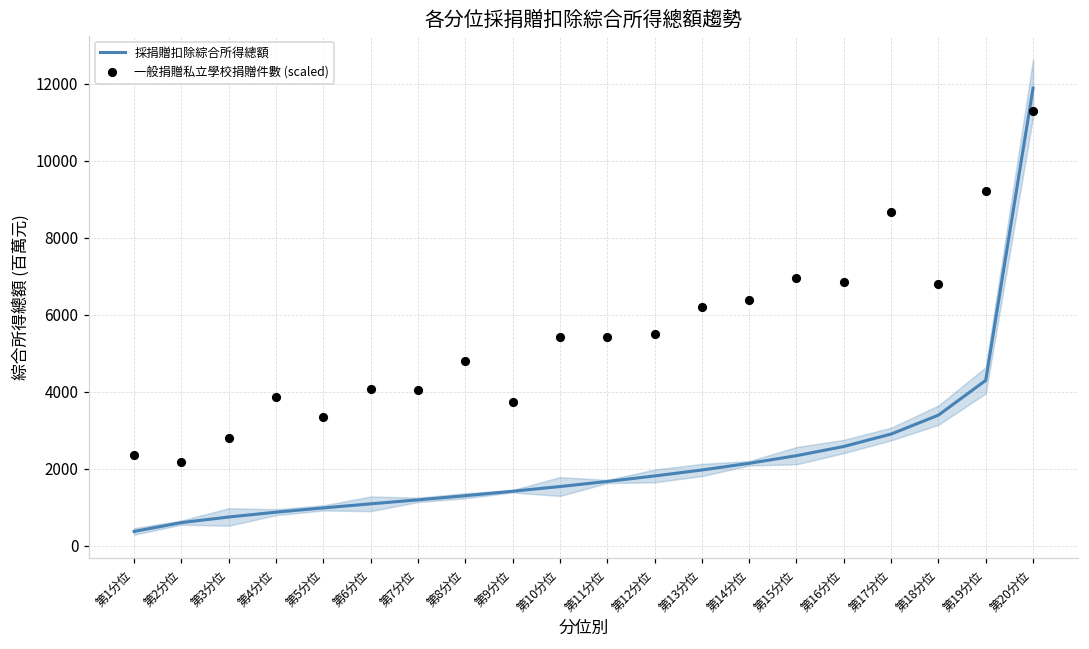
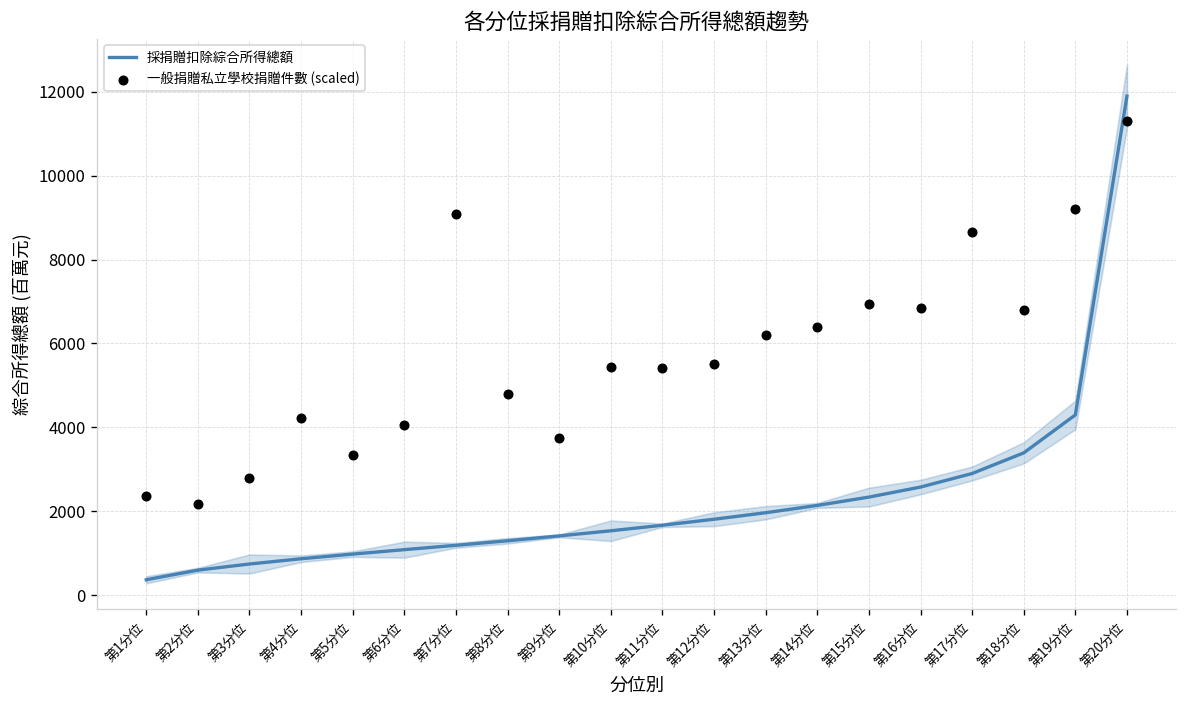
  {
    "一般捐贈私立學校捐贈件數 (scaled)": {
-     "第4分位": 3900,
-     "第7分位": 4000
+     "第4分位": 4200,
+     "第7分位": 9100
    }
  }
